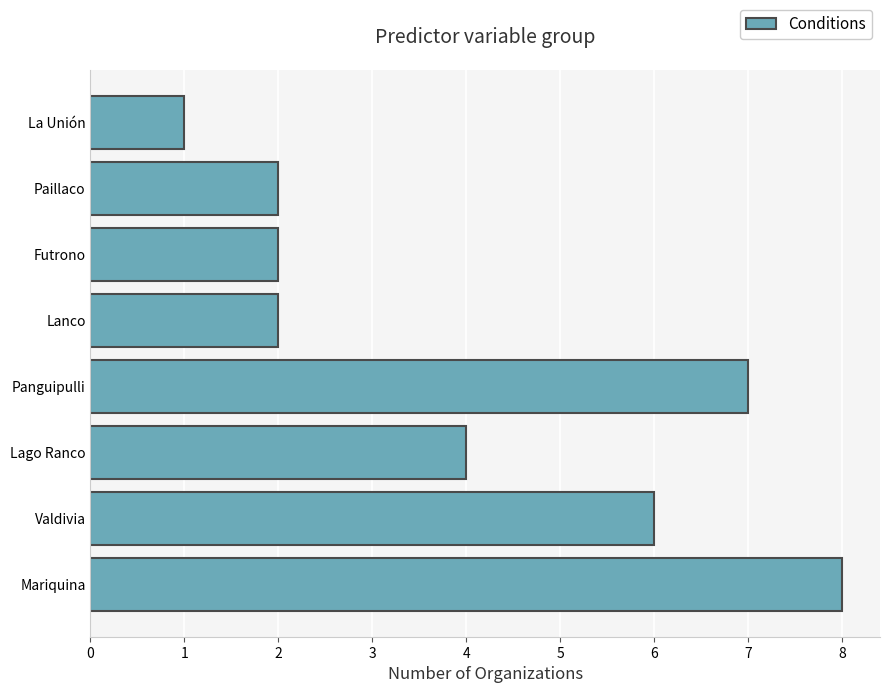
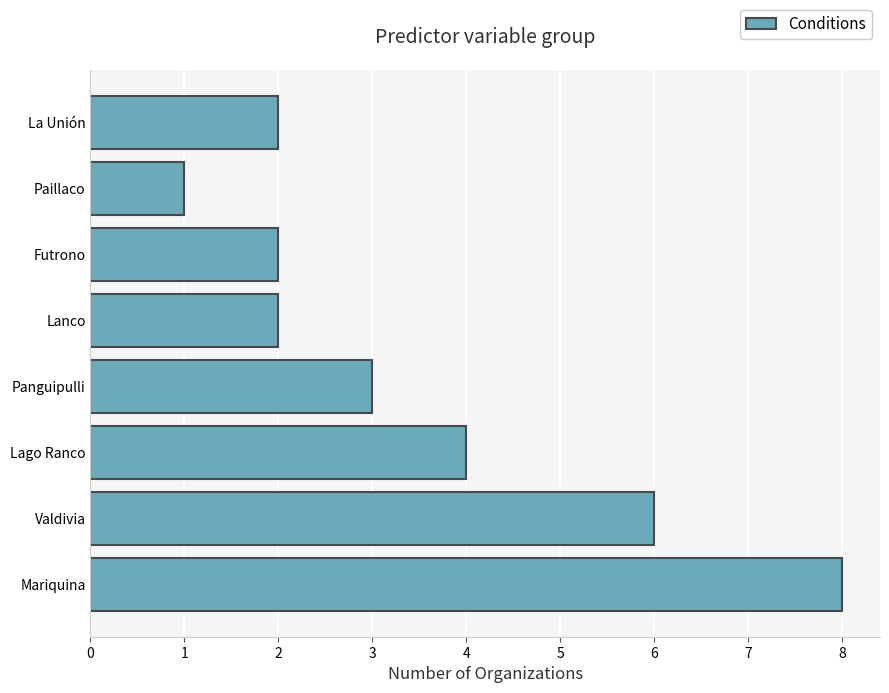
  {
-   "La Unión": 1,
-   "Paillaco": 2,
+   "La Unión": 2,
+   "Paillaco": 1,
    "Futrono": 2,
    "Lanco": 2,
-   "Panguipulli": 7,
+   "Panguipulli": 3,
    "Lago Ranco": 4,
    "Valdivia": 6,
    "Mariquina": 8
  }
